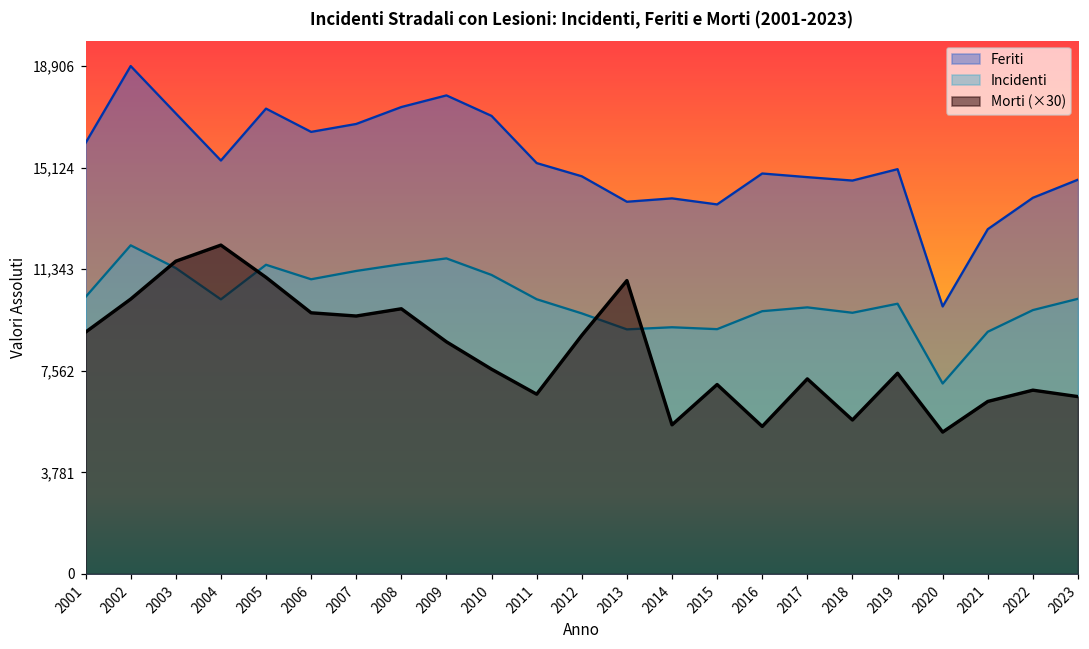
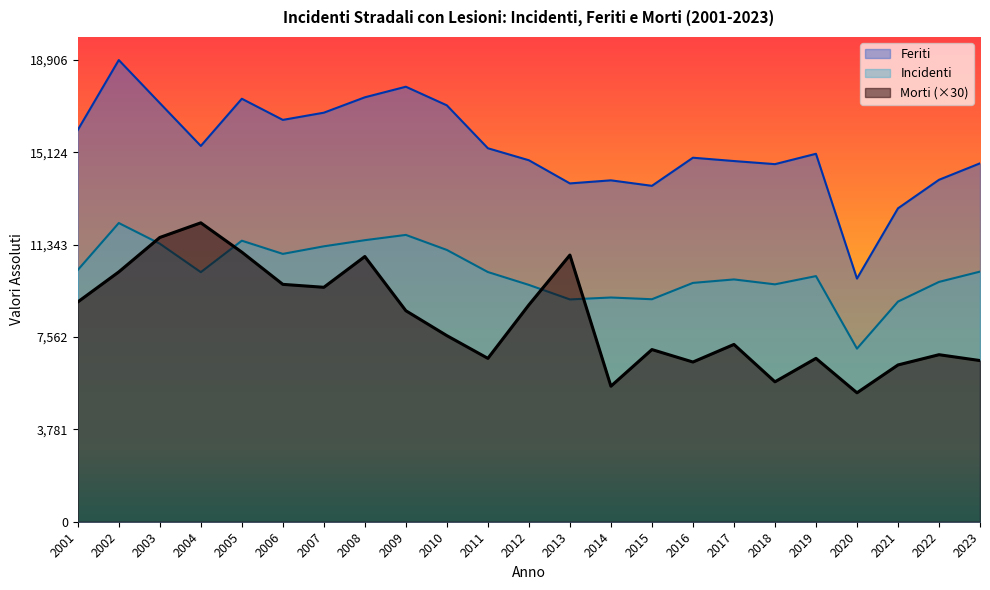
  {
    "Morti (×30)": {
      "2001": "9,000",
      "2002": "10,200",
      "2003": "11,600",
      "2004": "12,200",
      "2005": "11,000",
      "2006": "9,700",
      "2007": "9,600",
-     "2008": "9,900",
+     "2008": "10,900",
      "2009": "8,600",
      "2010": "7,600",
      "2011": "6,700",
      "2012": "8,900",
      "2013": "10,900",
      "2014": "5,600",
      "2015": "7,100",
-     "2016": "5,500",
+     "2016": "6,500",
      "2017": "7,300",
      "2018": "5,700",
-     "2019": "7,500",
+     "2019": "6,700",
      "2020": "5,300",
      "2021": "6,400",
      "2022": "6,800",
      "2023": "6,600"
    }
  }
